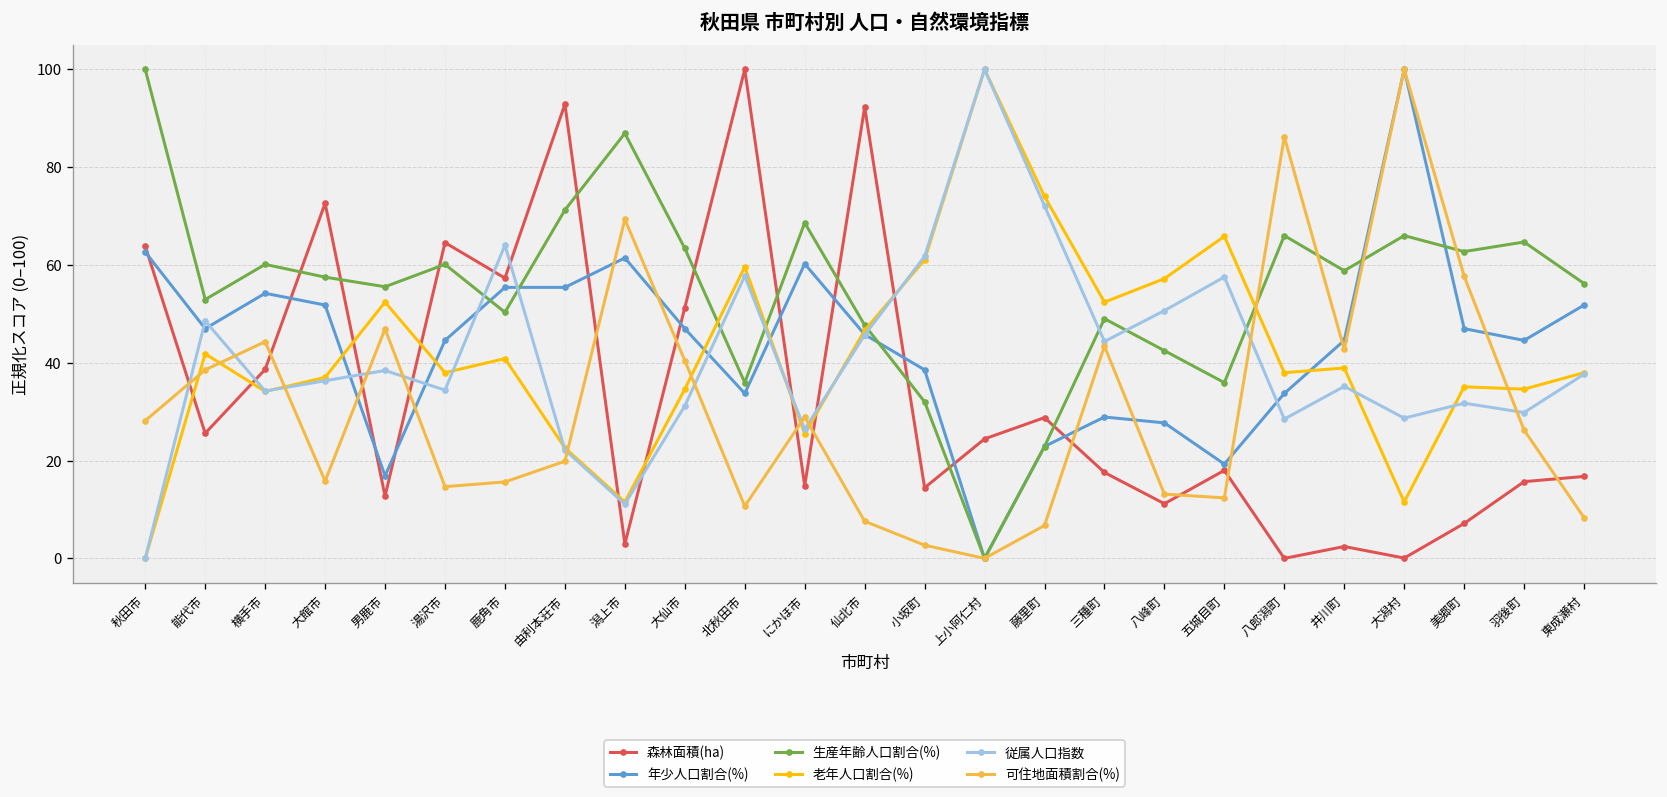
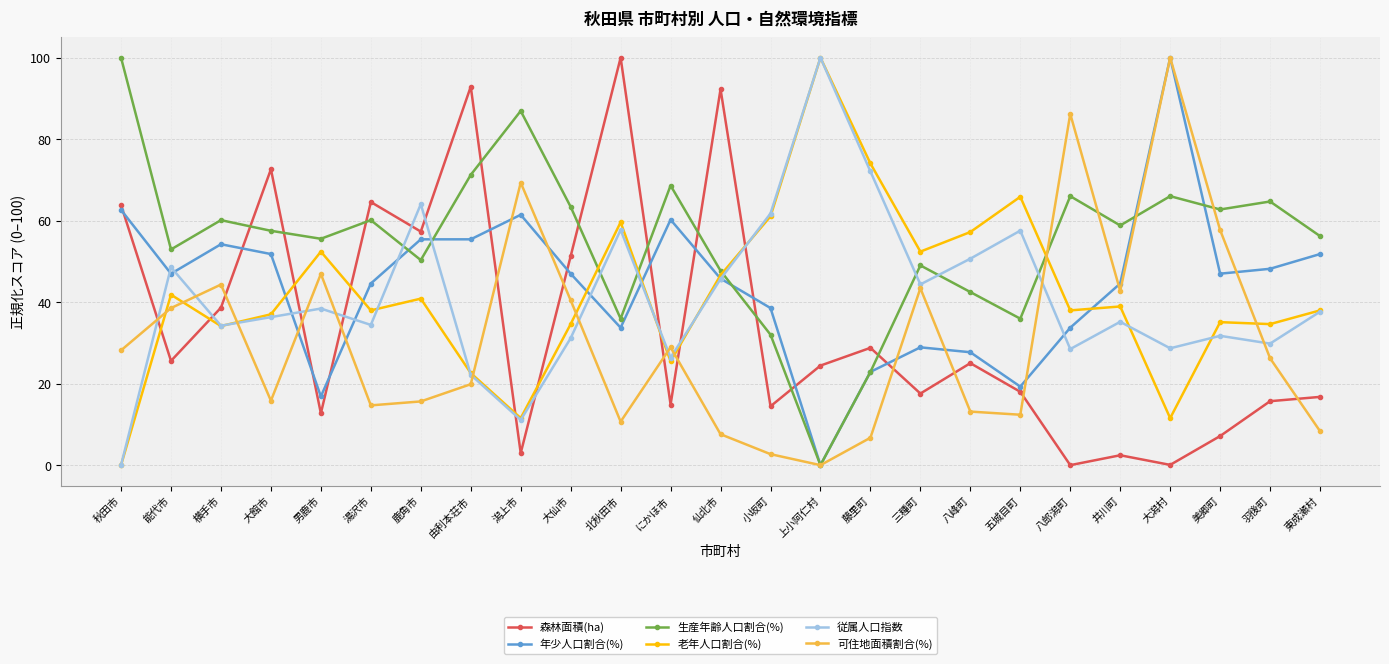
  {
    "森林面積(ha)": {
      "秋田市": 64,
      "能代市": 26,
      "横手市": 39,
      "大館市": 73,
      "男鹿市": 13,
      "湯沢市": 65,
      "鹿角市": 57,
      "由利本荘市": 93,
      "潟上市": 3,
      "大仙市": 51,
      "北秋田市": 100,
      "にかほ市": 15,
      "仙北市": 92,
      "小坂町": 14,
      "上小阿仁村": 24,
      "藤里町": 29,
      "三種町": 18,
-     "八峰町": 11,
+     "八峰町": 25,
      "五城目町": 18,
      "八郎潟町": 0,
      "井川町": 2,
      "大潟村": 0,
      "美郷町": 7,
      "羽後町": 16,
      "東成瀬村": 17
    },
    "年少人口割合(%)": {
      "秋田市": 63,
      "能代市": 47,
      "横手市": 54,
      "大館市": 52,
      "男鹿市": 17,
      "湯沢市": 45,
      "鹿角市": 55,
      "由利本荘市": 55,
      "潟上市": 61,
      "大仙市": 47,
      "北秋田市": 34,
      "にかほ市": 60,
      "小坂町": 39,
      "三種町": 29,
      "八峰町": 28,
      "五城目町": 19,
      "八郎潟町": 34,
      "井川町": 45,
      "美郷町": 47,
-     "羽後町": 45,
+     "羽後町": 48,
      "東成瀬村": 52
    },
    "生産年齢人口割合(%)": {
      "秋田市": 100,
      "能代市": 53,
      "横手市": 60,
      "大館市": 58,
      "男鹿市": 56,
      "湯沢市": 60,
      "鹿角市": 50,
      "由利本荘市": 71,
      "潟上市": 87,
      "大仙市": 63,
      "北秋田市": 36,
      "にかほ市": 69,
      "仙北市": 48,
      "小坂町": 32,
      "三種町": 49,
      "八峰町": 42,
      "五城目町": 36,
      "八郎潟町": 66,
      "井川町": 59,
      "大潟村": 66,
      "美郷町": 63,
      "羽後町": 65,
      "東成瀬村": 56
    },
    "老年人口割合(%)": {
      "能代市": 42,
      "大館市": 37,
      "男鹿市": 52,
      "湯沢市": 38,
      "鹿角市": 41,
      "大仙市": 35,
      "北秋田市": 60,
      "にかほ市": 25,
      "仙北市": 47,
      "小坂町": 61,
      "藤里町": 74,
      "三種町": 52,
      "八峰町": 57,
      "五城目町": 66,
      "八郎潟町": 38,
      "井川町": 39,
      "大潟村": 12,
      "美郷町": 35,
      "羽後町": 35
    },
    "従属人口指数": {
      "能代市": 49,
      "大館市": 36,
      "男鹿市": 38,
      "湯沢市": 34,
      "鹿角市": 64,
      "大仙市": 31,
      "北秋田市": 58,
      "にかほ市": 26,
      "小坂町": 62,
      "藤里町": 72,
      "三種町": 44,
      "八峰町": 51,
      "五城目町": 58,
      "八郎潟町": 28,
      "井川町": 35,
      "大潟村": 29,
      "美郷町": 32,
      "羽後町": 30
    },
    "可住地面積割合(%)": {
      "秋田市": 28,
      "能代市": 39,
      "横手市": 44,
      "大館市": 16,
      "男鹿市": 47,
      "湯沢市": 15,
      "鹿角市": 16,
      "由利本荘市": 20,
      "潟上市": 69,
      "大仙市": 40,
      "北秋田市": 11,
      "にかほ市": 29,
      "仙北市": 8,
      "小坂町": 3,
      "藤里町": 7,
      "三種町": 43,
      "八峰町": 13,
      "五城目町": 12,
      "八郎潟町": 86,
      "井川町": 43,
      "美郷町": 58,
      "羽後町": 26,
      "東成瀬村": 8
    }
  }
